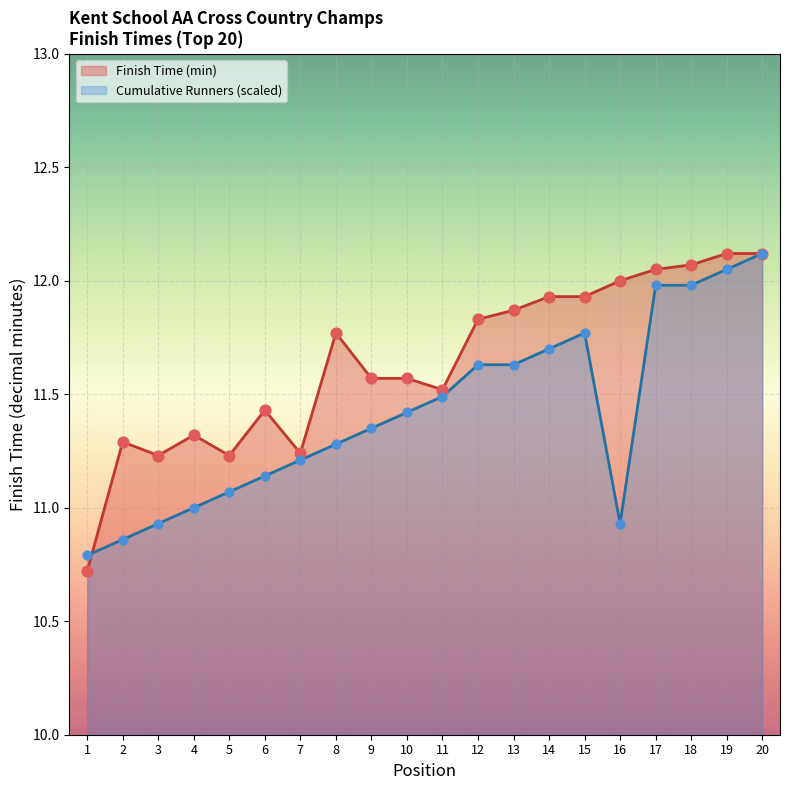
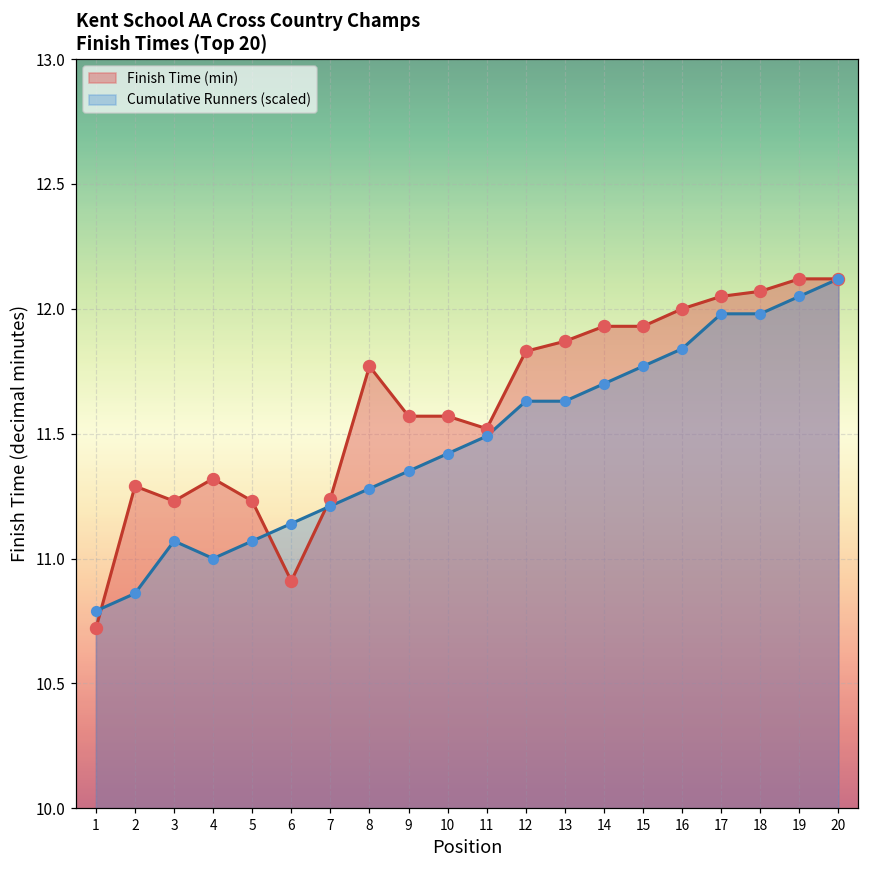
  {
    "Finish Time (min)": {
      "1": 10.72,
      "2": 11.29,
      "3": 11.23,
      "4": 11.32,
      "5": 11.23,
-     "6": 11.43,
+     "6": 10.91,
      "7": 11.24,
      "8": 11.77,
      "9": 11.57,
      "10": 11.57,
      "11": 11.52,
      "12": 11.83,
      "13": 11.87,
      "14": 11.93,
      "15": 11.93,
      "16": 12.00,
      "17": 12.05,
      "18": 12.07,
      "19": 12.12
    },
    "Cumulative Runners (scaled)": {
      "1": 10.79,
      "2": 10.86,
-     "3": 10.93,
+     "3": 11.07,
      "4": 11.00,
      "5": 11.07,
      "6": 11.14,
      "7": 11.21,
      "8": 11.28,
      "9": 11.35,
      "10": 11.42,
      "11": 11.49,
      "12": 11.63,
      "13": 11.63,
      "14": 11.70,
      "15": 11.77,
-     "16": 10.93,
+     "16": 11.84,
      "17": 11.98,
      "18": 11.98,
      "19": 12.05
    }
  }
